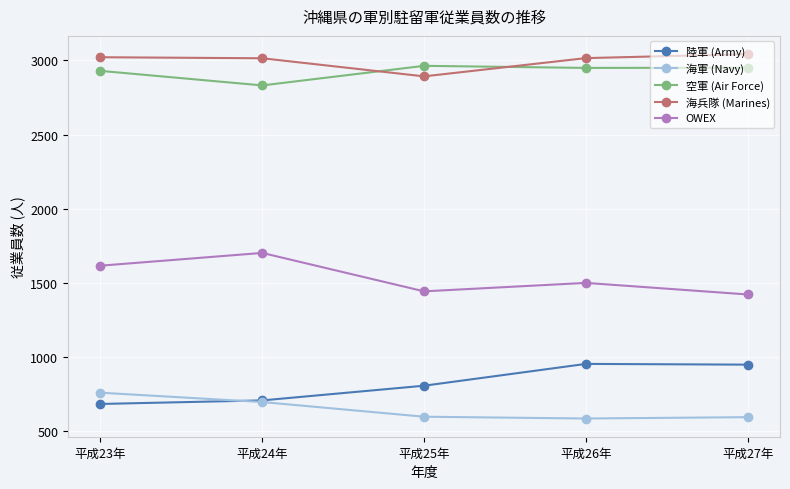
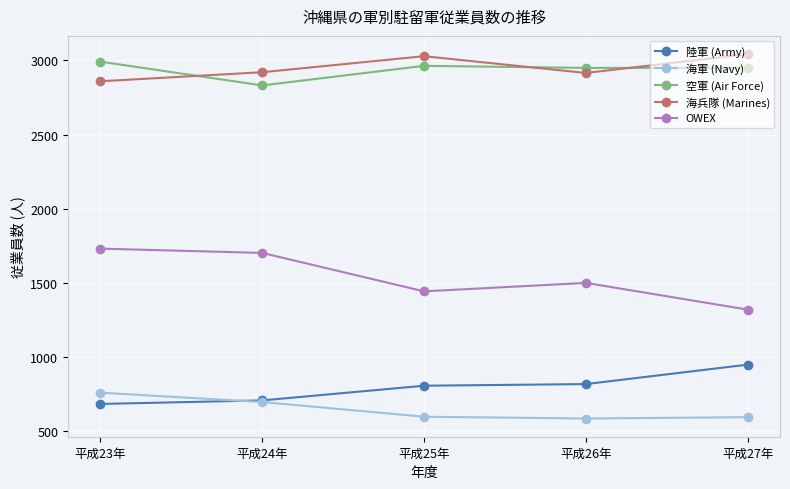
  {
    "陸軍 (Army)": {
      "平成23年": 680,
      "平成25年": 810,
-     "平成26年": 950,
+     "平成26年": 820,
      "平成27年": 950
    },
    "海軍 (Navy)": {
      "平成23年": 760,
      "平成25年": 600,
      "平成26年": 590,
      "平成27年": 600
    },
    "空軍 (Air Force)": {
-     "平成23年": 2930,
+     "平成23年": 2990,
      "平成24年": 2830,
      "平成25年": 2960,
      "平成26年": 2950
    },
    "海兵隊 (Marines)": {
-     "平成23年": 3020,
-     "平成24年": 3010,
-     "平成25年": 2890,
-     "平成26年": 3020
+     "平成23年": 2860,
+     "平成24年": 2920,
+     "平成25年": 3030,
+     "平成26年": 2920
    },
    "OWEX": {
-     "平成23年": 1620,
+     "平成23年": 1730,
      "平成24年": 1700,
      "平成25年": 1440,
      "平成26年": 1500,
-     "平成27年": 1420
+     "平成27年": 1320
    }
  }
